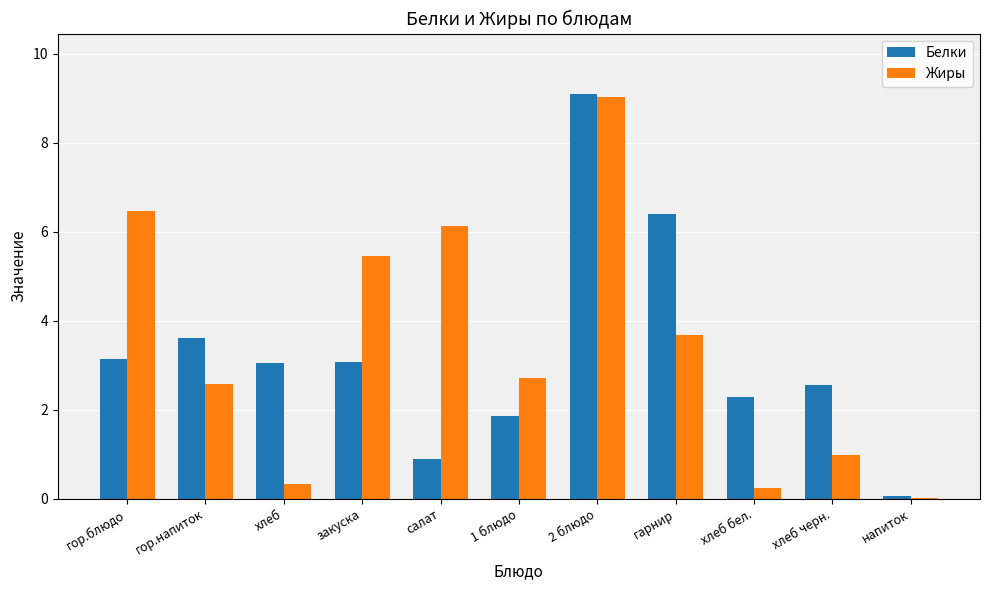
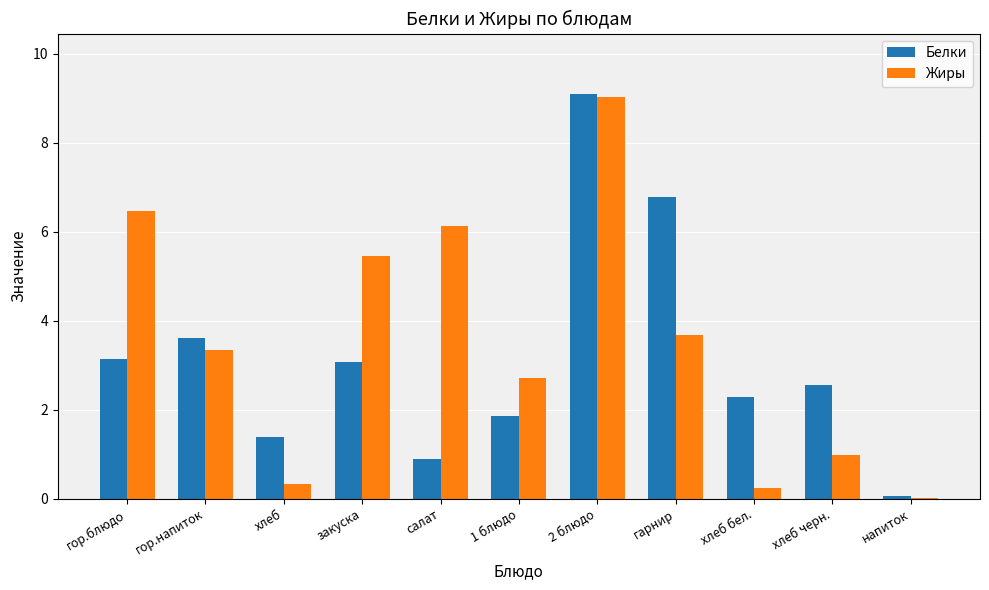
  {
    "Белки": {
      "гор.блюдо": 3.1,
      "гор.напиток": 3.6,
-     "хлеб": 3.0,
+     "хлеб": 1.4,
      "закуска": 3.1,
      "салат": 0.9,
      "1 блюдо": 1.9,
      "2 блюдо": 9.1,
-     "гарнир": 6.4,
+     "гарнир": 6.8,
      "хлеб бел.": 2.3,
      "хлеб черн.": 2.6,
      "напиток": 0.1
    },
    "Жиры": {
      "гор.блюдо": 6.5,
-     "гор.напиток": 2.6,
+     "гор.напиток": 3.3,
      "хлеб": 0.3,
      "закуска": 5.5,
      "салат": 6.1,
      "1 блюдо": 2.7,
      "2 блюдо": 9.0,
      "гарнир": 3.7,
      "хлеб бел.": 0.2,
      "хлеб черн.": 1.0
    }
  }
